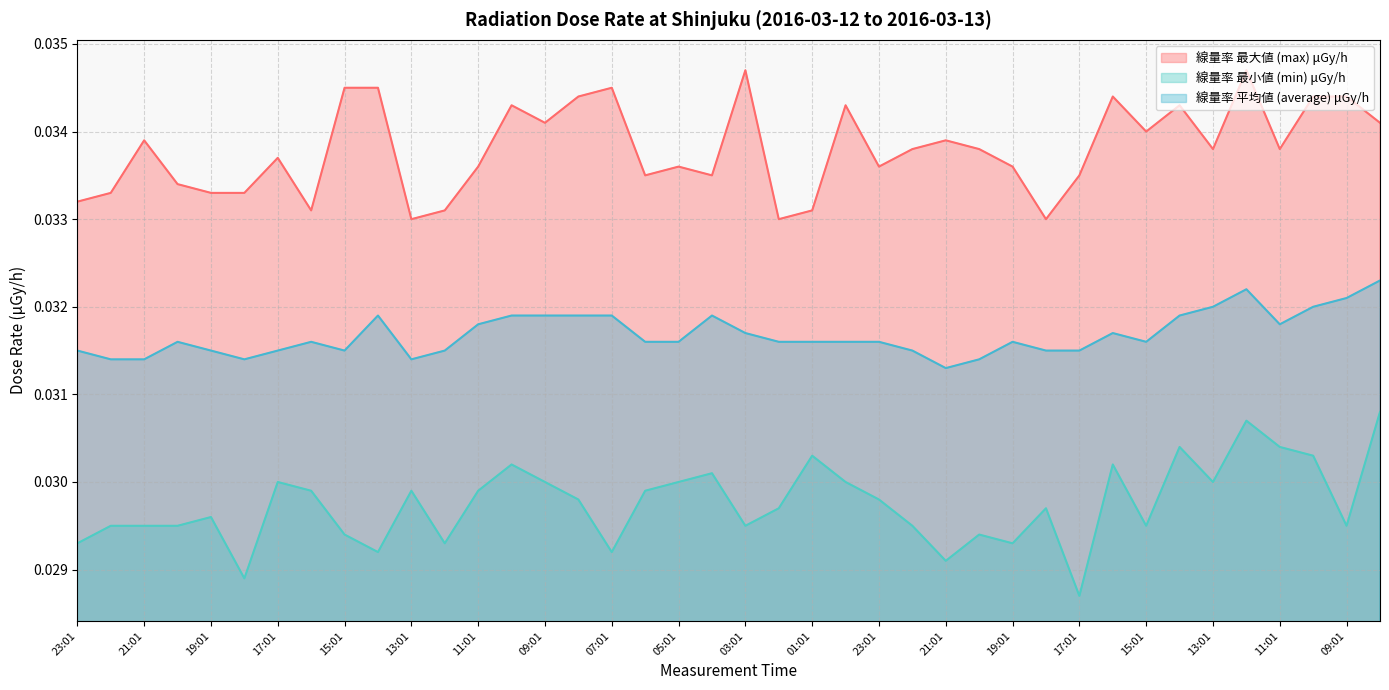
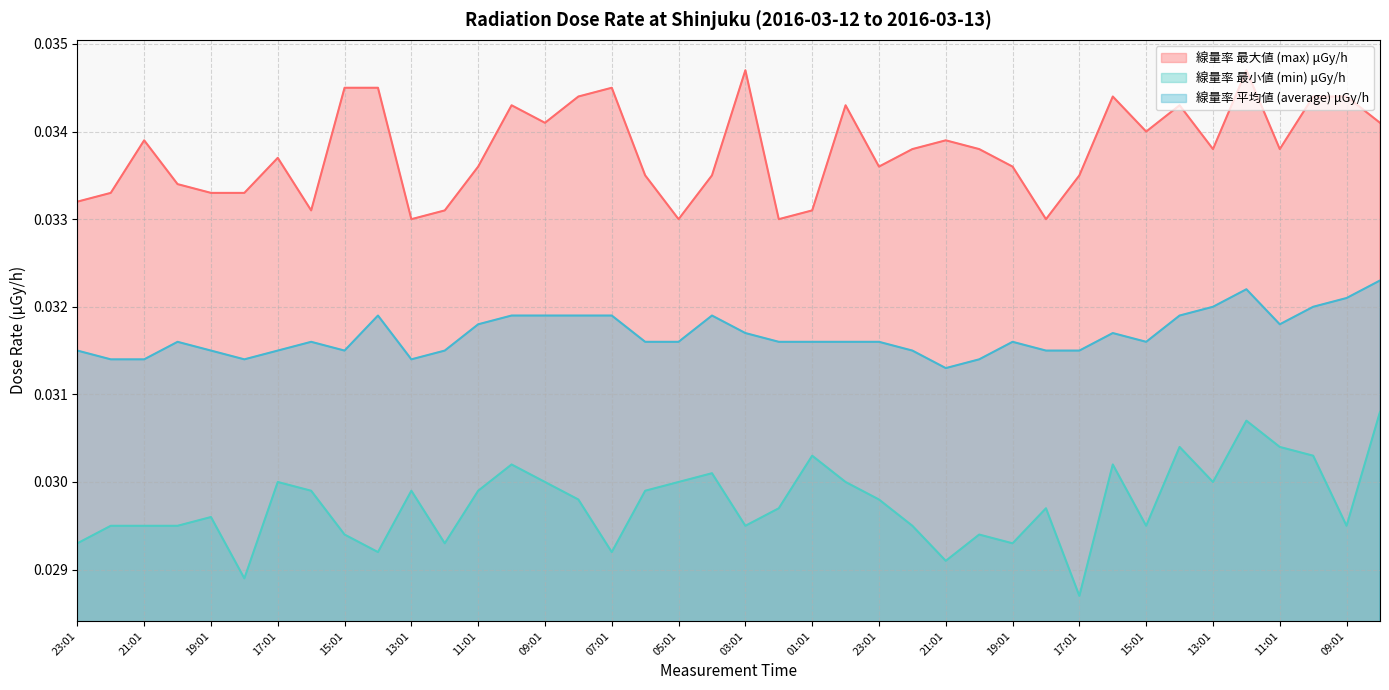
  {
    "線量率 最大値 (max) μGy/h": {
      "07:01": 0.0345,
-     "05:01": 0.0336,
+     "05:01": 0.0330,
      "03:01": 0.0347,
      "01:01": 0.0331
    }
  }
